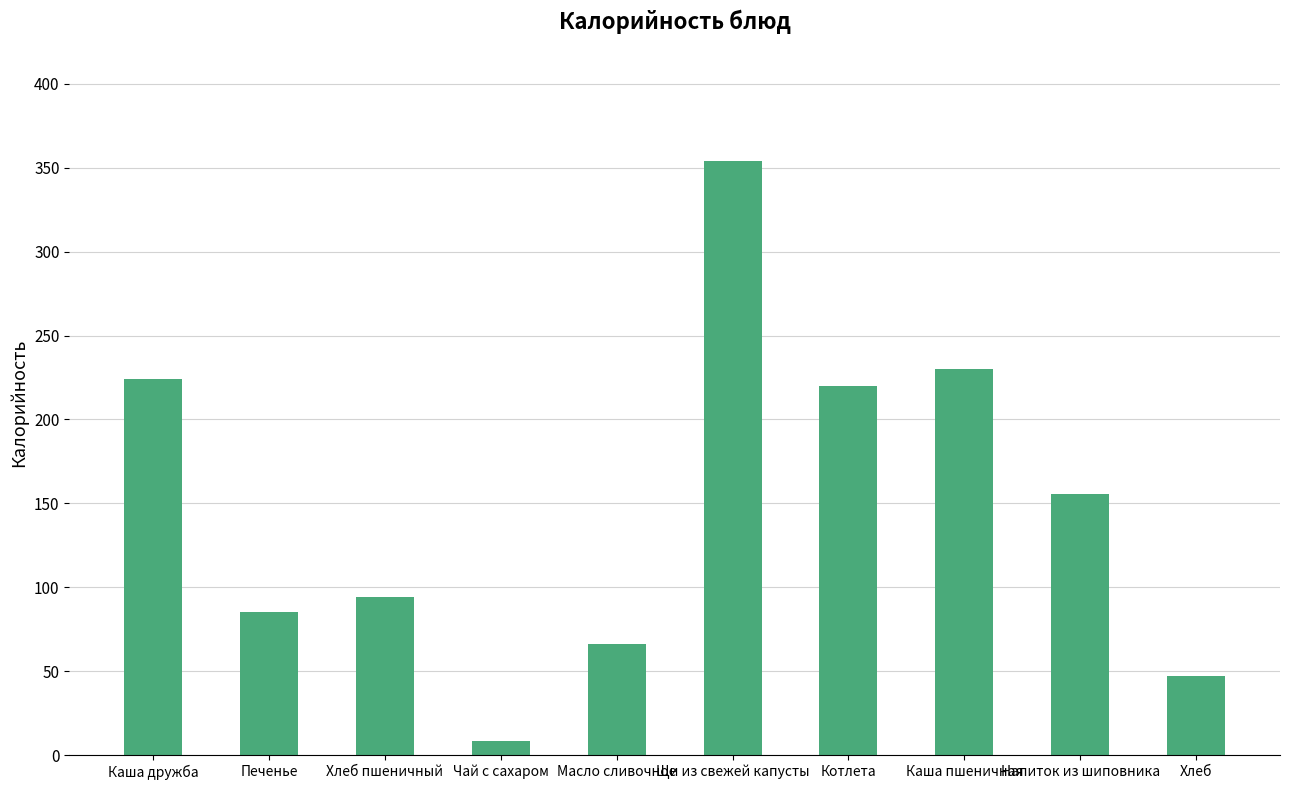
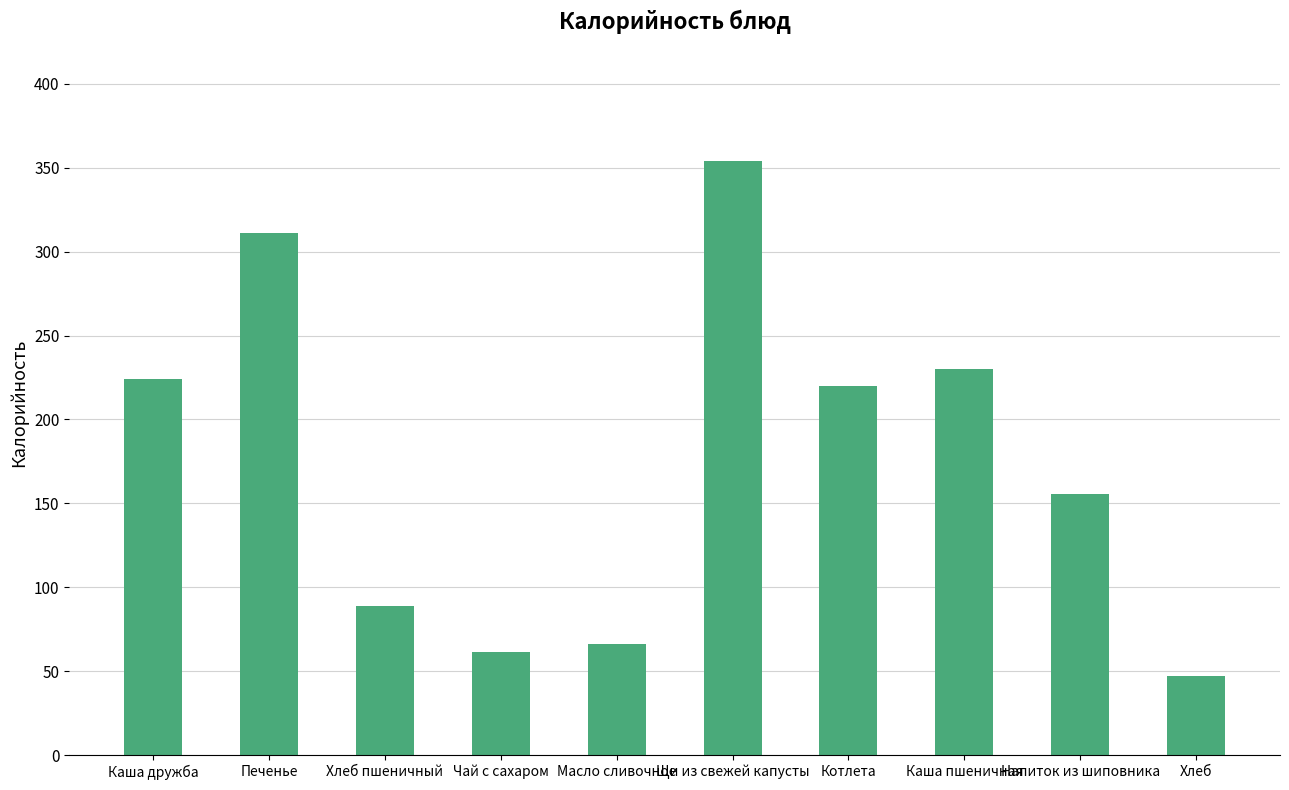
  {
    "Каша дружба": 224,
-   "Печенье": 85,
-   "Хлеб пшеничный": 94,
-   "Чай с сахаром": 9,
+   "Печенье": 311,
+   "Хлеб пшеничный": 89,
+   "Чай с сахаром": 61,
    "Щи из свежей капусты": 354,
    "Котлета": 220,
    "Напиток из шиповника": 156,
    "Хлеб": 47
  }
